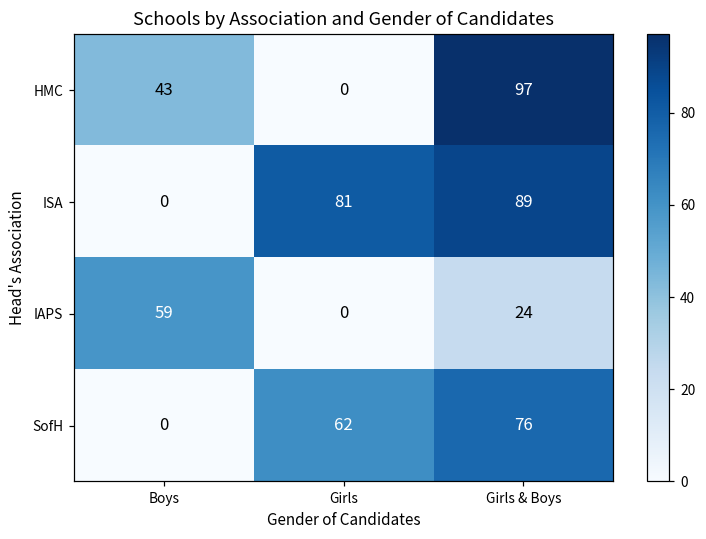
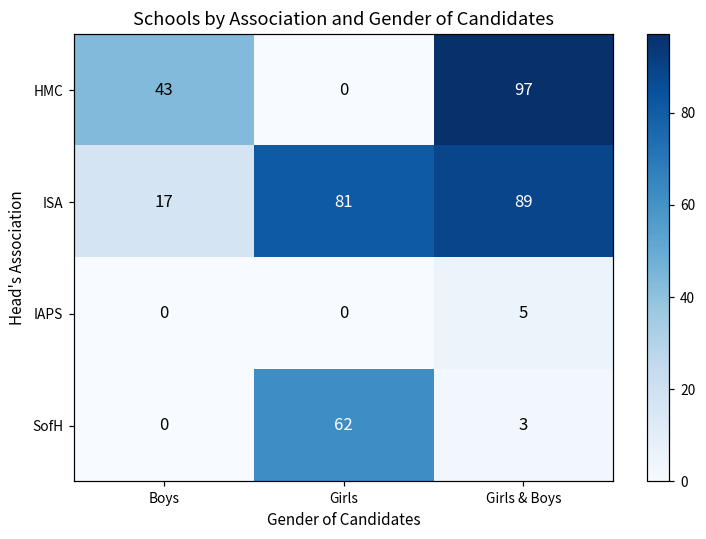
  {
    "HMC": {
      "Boys": 43,
      "Girls": 0,
      "Girls & Boys": 97
    },
    "ISA": {
-     "Boys": 0,
+     "Boys": 17,
      "Girls": 81,
      "Girls & Boys": 89
    },
    "IAPS": {
-     "Boys": 59,
+     "Boys": 0,
      "Girls": 0,
-     "Girls & Boys": 24
+     "Girls & Boys": 5
    },
    "SofH": {
      "Boys": 0,
      "Girls": 62,
-     "Girls & Boys": 76
+     "Girls & Boys": 3
    }
  }
